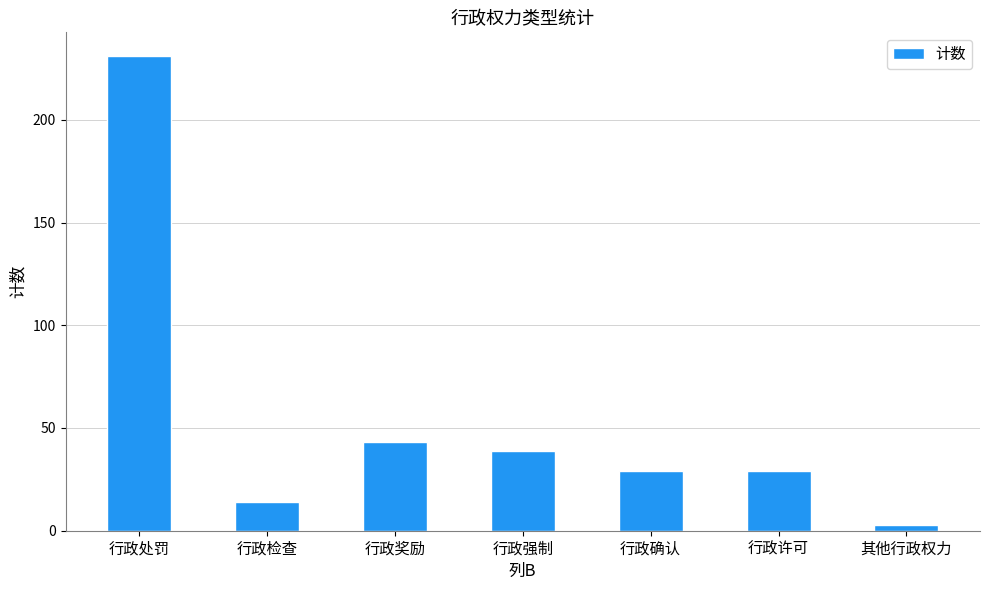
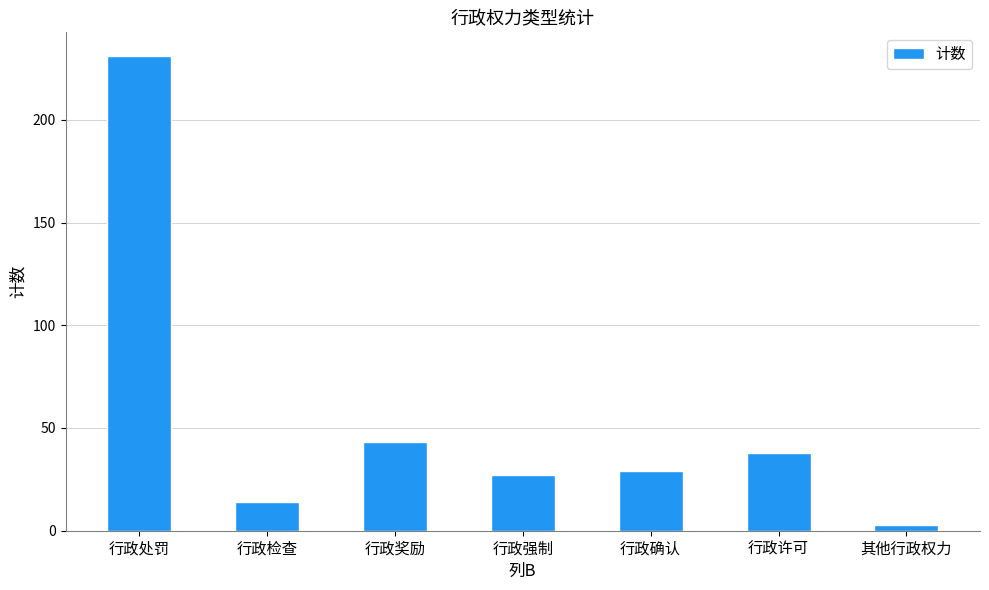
  {
    "行政处罚": 231,
    "行政检查": 14,
    "行政奖励": 43,
-   "行政强制": 39,
+   "行政强制": 27,
    "行政确认": 29,
-   "行政许可": 29,
+   "行政许可": 38,
    "其他行政权力": 3
  }
